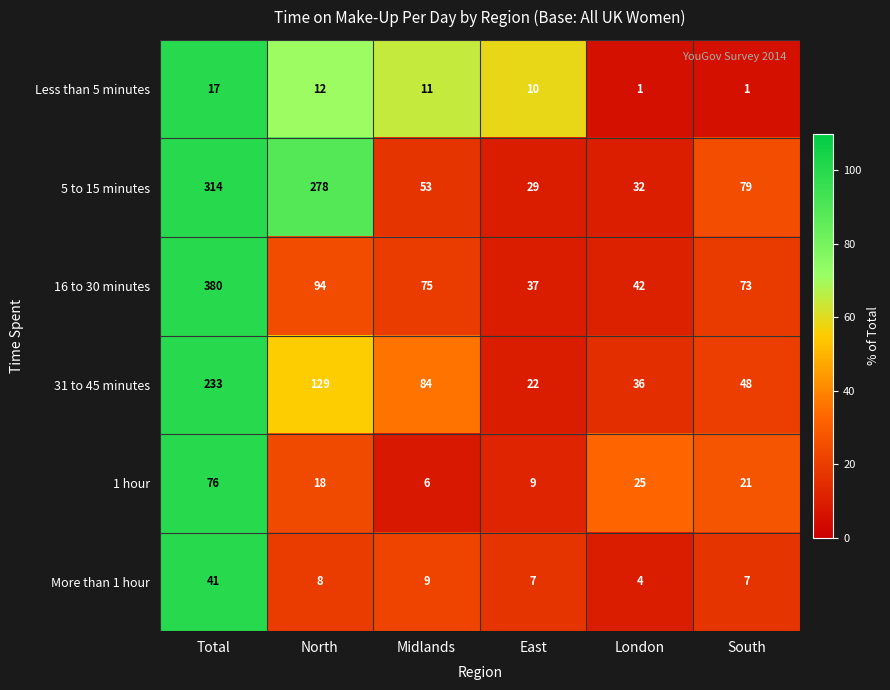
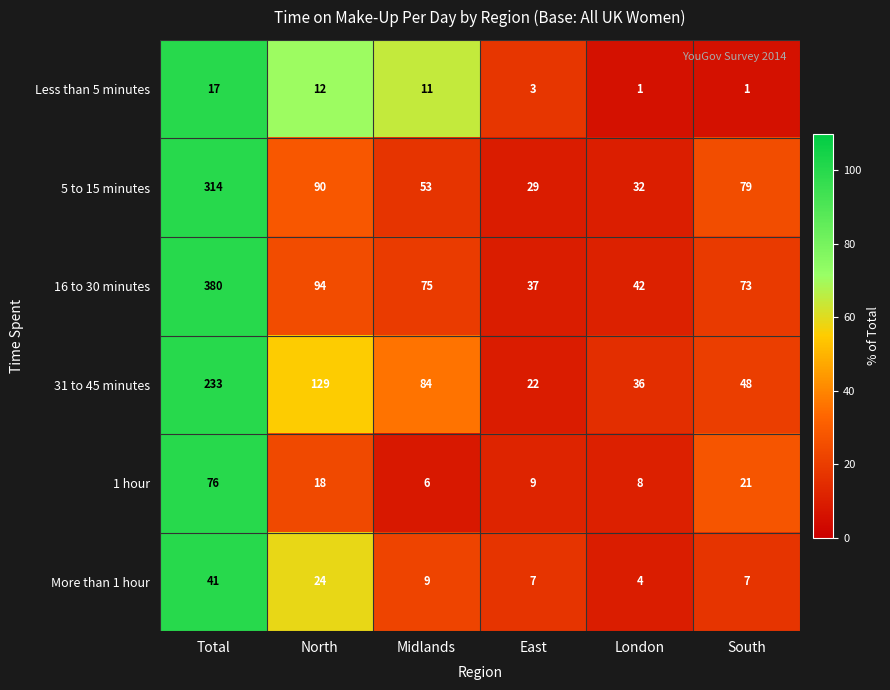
  {
    "Less than 5 minutes": {
      "Total": 17,
      "North": 12,
      "Midlands": 11,
-     "East": 10,
+     "East": 3,
      "London": 1
    },
    "5 to 15 minutes": {
      "Total": 314,
-     "North": 278,
+     "North": 90,
      "Midlands": 53,
      "East": 29,
      "London": 32,
      "South": 79
    },
    "16 to 30 minutes": {
      "Total": 380,
      "North": 94,
      "Midlands": 75,
      "East": 37,
      "London": 42,
      "South": 73
    },
    "31 to 45 minutes": {
      "Total": 233,
      "North": 129,
      "Midlands": 84,
      "East": 22,
      "London": 36,
      "South": 48
    },
    "1 hour": {
      "Total": 76,
      "North": 18,
      "Midlands": 6,
      "East": 9,
-     "London": 25,
+     "London": 8,
      "South": 21
    },
    "More than 1 hour": {
      "Total": 41,
-     "North": 8,
+     "North": 24,
      "Midlands": 9,
      "East": 7,
      "London": 4,
      "South": 7
    }
  }
